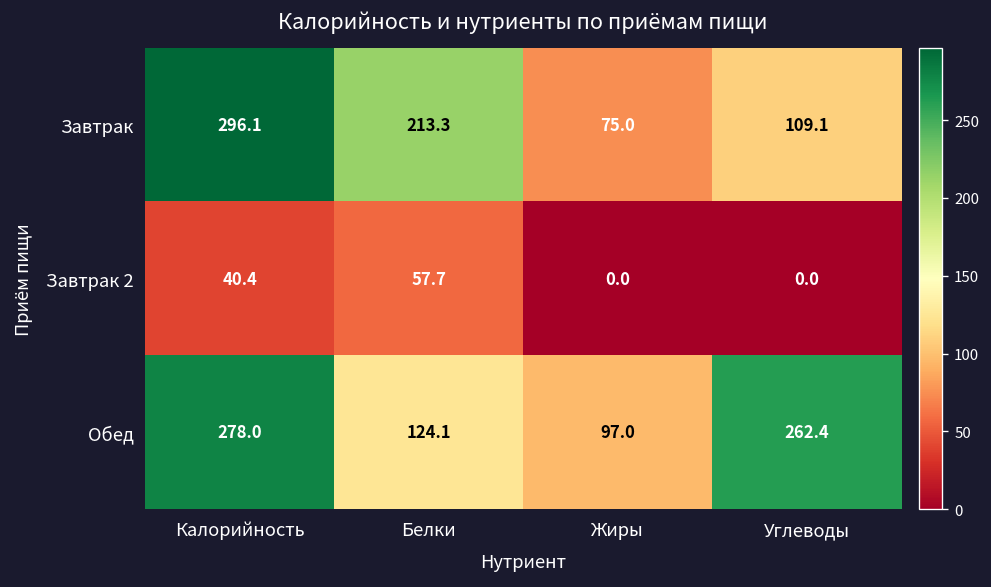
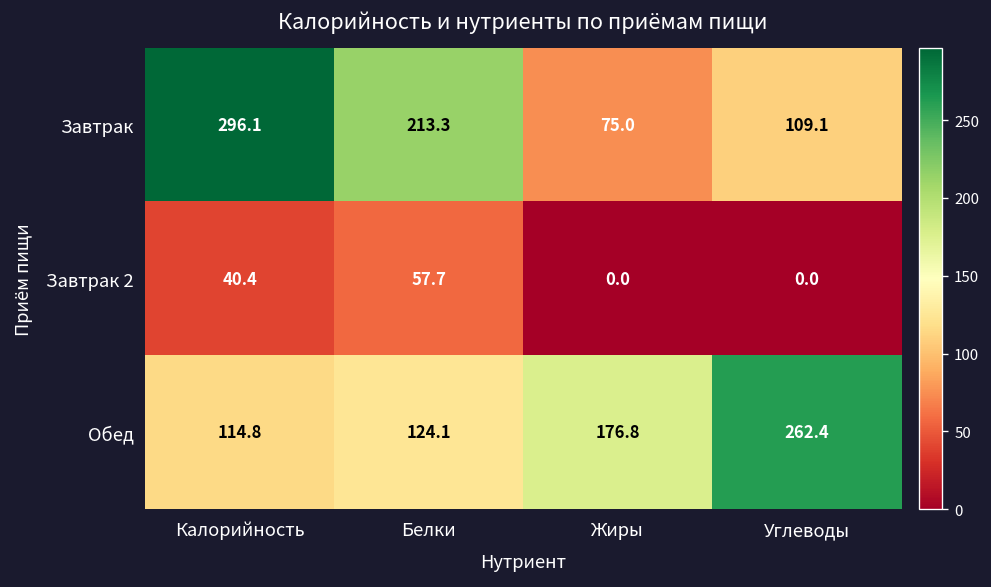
  {
    "Завтрак": {
      "Калорийность": 296.1,
      "Белки": 213.3,
      "Жиры": 75.0,
      "Углеводы": 109.1
    },
    "Завтрак 2": {
      "Калорийность": 40.4,
      "Белки": 57.7,
      "Жиры": 0.0,
      "Углеводы": 0.0
    },
    "Обед": {
-     "Калорийность": 278.0,
+     "Калорийность": 114.8,
      "Белки": 124.1,
-     "Жиры": 97.0,
+     "Жиры": 176.8,
      "Углеводы": 262.4
    }
  }
